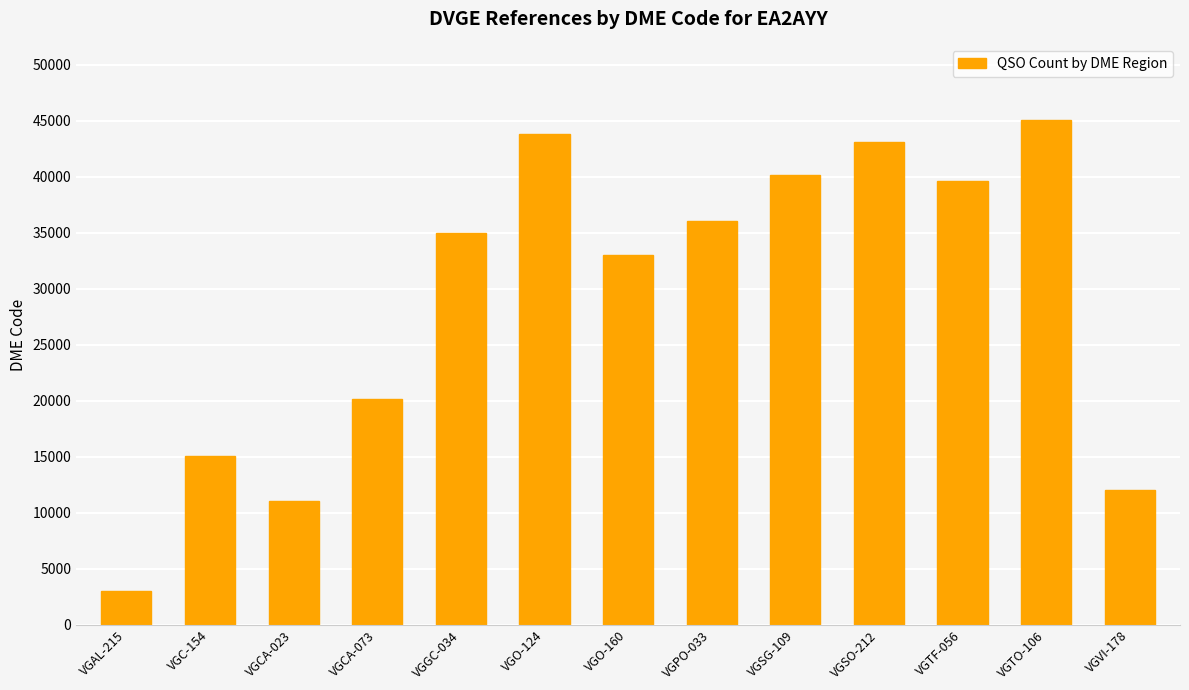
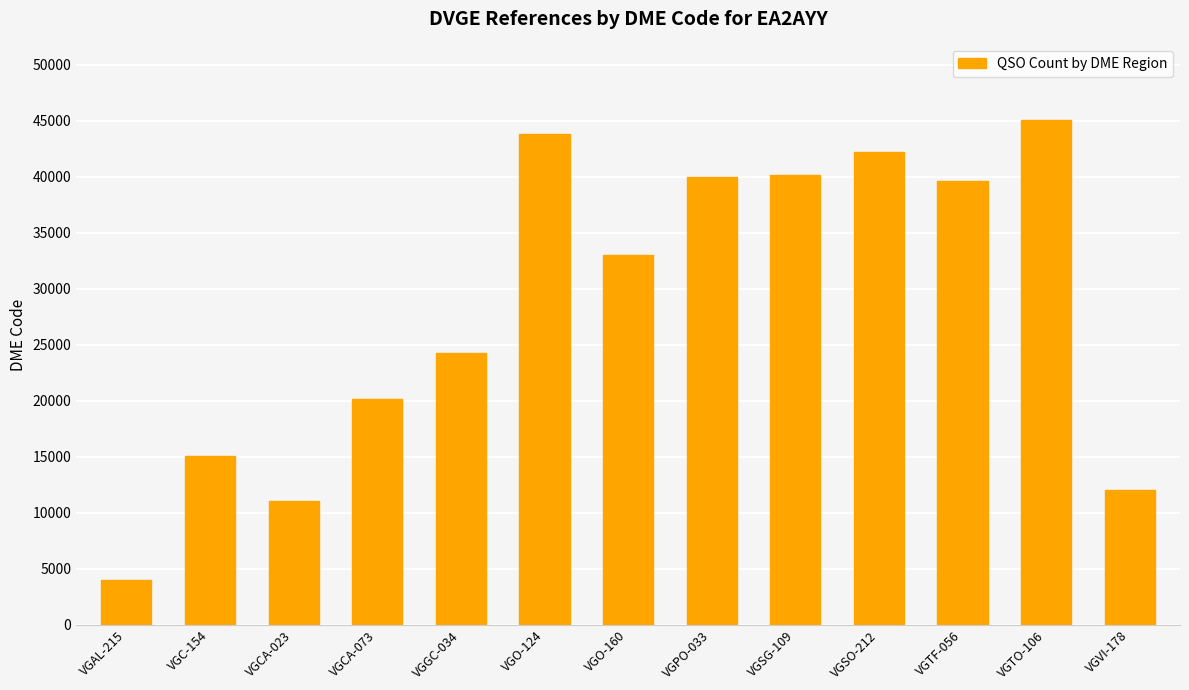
  {
-   "VGAL-215": 3000,
+   "VGAL-215": 4000,
    "VGC-154": 15100,
    "VGCA-023": 11000,
    "VGCA-073": 20200,
-   "VGGC-034": 35000,
+   "VGGC-034": 24200,
    "VGO-124": 43800,
    "VGO-160": 33000,
-   "VGPO-033": 36000,
+   "VGPO-033": 40000,
    "VGSG-109": 40100,
-   "VGSO-212": 43100,
+   "VGSO-212": 42200,
    "VGTF-056": 39600,
    "VGTO-106": 45100,
    "VGVI-178": 12000
  }
